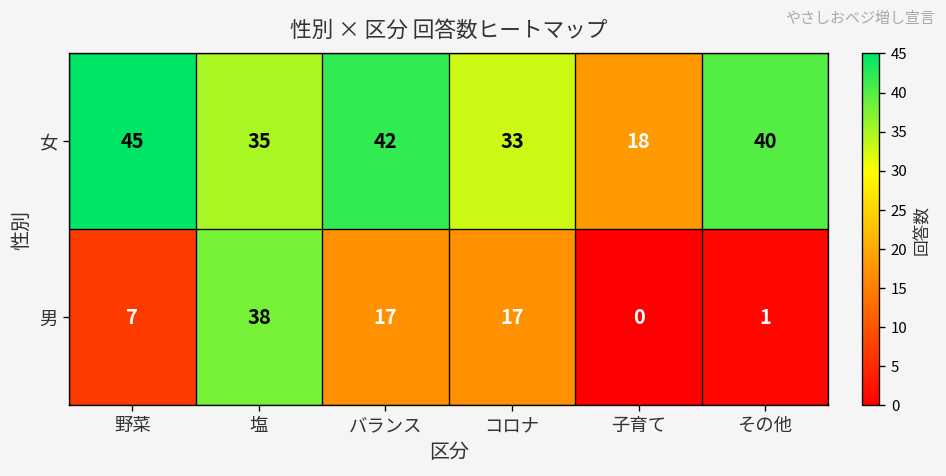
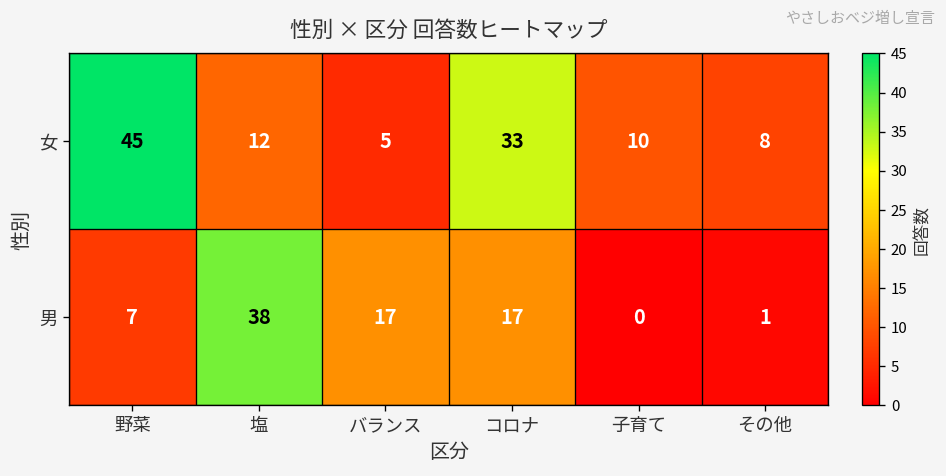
  {
    "女": {
      "野菜": 45,
-     "塩": 35,
-     "バランス": 42,
+     "塩": 12,
+     "バランス": 5,
      "コロナ": 33,
-     "子育て": 18,
-     "その他": 40
+     "子育て": 10,
+     "その他": 8
    },
    "男": {
      "野菜": 7,
      "塩": 38,
      "バランス": 17,
      "コロナ": 17,
      "子育て": 0,
      "その他": 1
    }
  }
